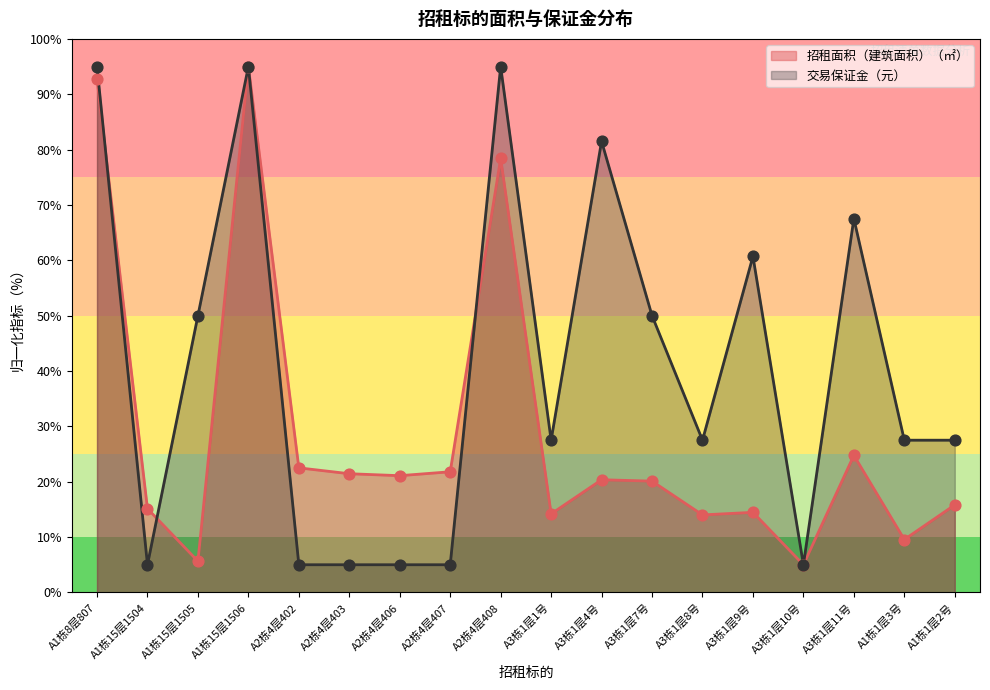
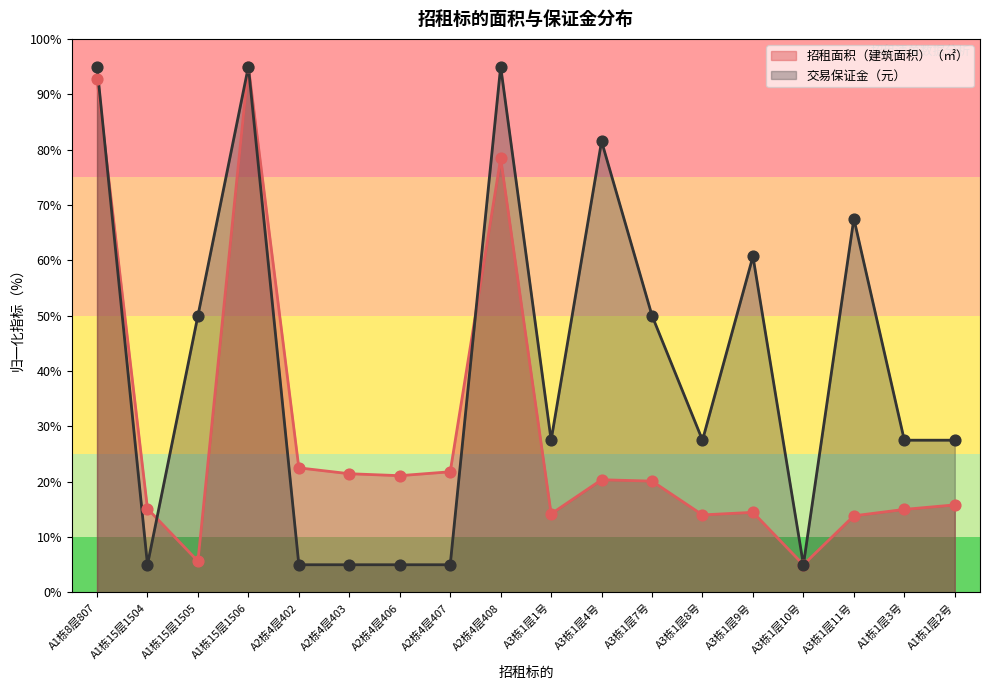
  {
    "招租面积（建筑面积）（㎡）": {
      "A1栋8层807": "93%",
      "A1栋15层1504": "15%",
      "A1栋15层1505": "6%",
      "A2栋4层402": "23%",
      "A2栋4层403": "21%",
      "A2栋4层406": "21%",
      "A2栋4层407": "22%",
      "A2栋4层408": "78%",
      "A3栋1层1号": "14%",
      "A3栋1层4号": "20%",
      "A3栋1层7号": "20%",
      "A3栋1层8号": "14%",
      "A3栋1层9号": "14%",
-     "A3栋1层11号": "25%",
-     "A1栋1层3号": "10%",
+     "A3栋1层11号": "14%",
+     "A1栋1层3号": "15%",
      "A1栋1层2号": "16%"
    },
    "交易保证金（元）": {
      "A1栋8层807": "95%",
      "A1栋15层1504": "5%",
      "A1栋15层1505": "50%",
      "A2栋4层402": "5%",
      "A2栋4层403": "5%",
      "A2栋4层406": "5%",
      "A2栋4层407": "5%",
      "A2栋4层408": "95%",
      "A3栋1层1号": "28%",
      "A3栋1层4号": "82%",
      "A3栋1层7号": "50%",
      "A3栋1层8号": "28%",
      "A3栋1层9号": "61%",
      "A3栋1层11号": "68%",
      "A1栋1层3号": "28%",
      "A1栋1层2号": "28%"
    }
  }
